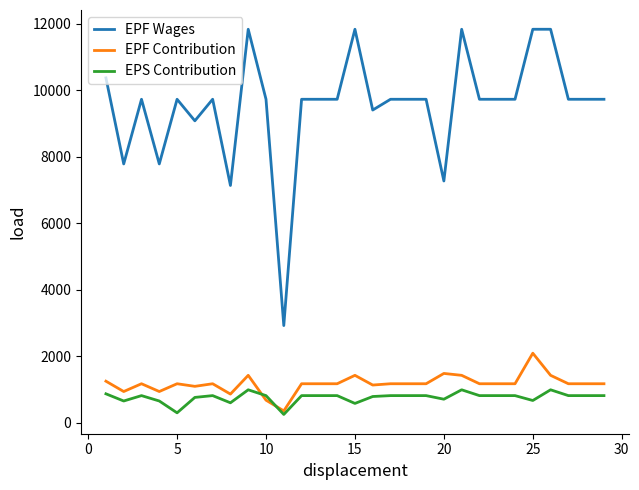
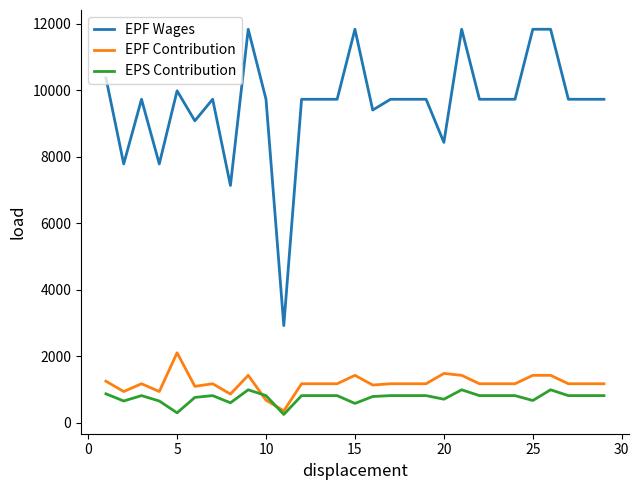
  {
    "EPF Wages": {
-     "5": 9700,
+     "5": 10000,
      "10": 9700,
      "15": 11800,
-     "20": 7300,
+     "20": 8400,
      "25": 11800
    },
    "EPF Contribution": {
-     "5": 1200,
+     "5": 2100,
      "10": 700,
      "15": 1400,
      "20": 1500,
-     "25": 2100
+     "25": 1400
    },
    "EPS Contribution": {
      "5": 300,
      "10": 800,
      "15": 600,
      "20": 700,
      "25": 700
    }
  }
